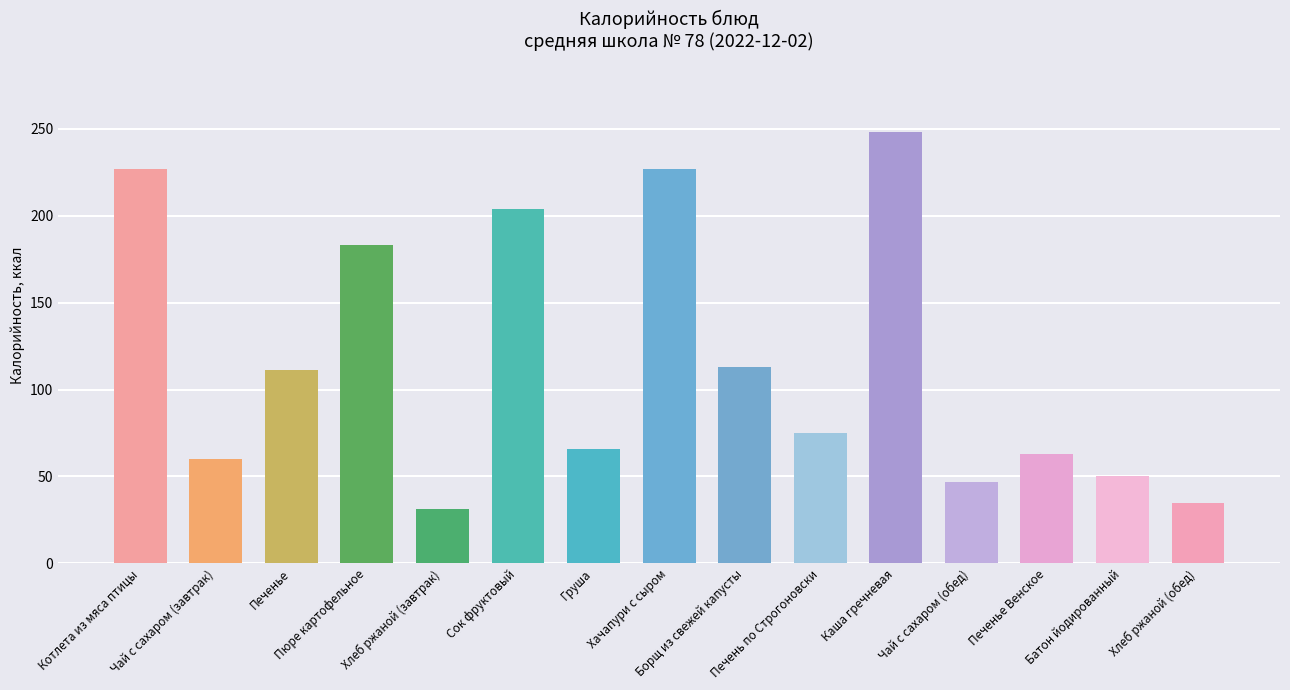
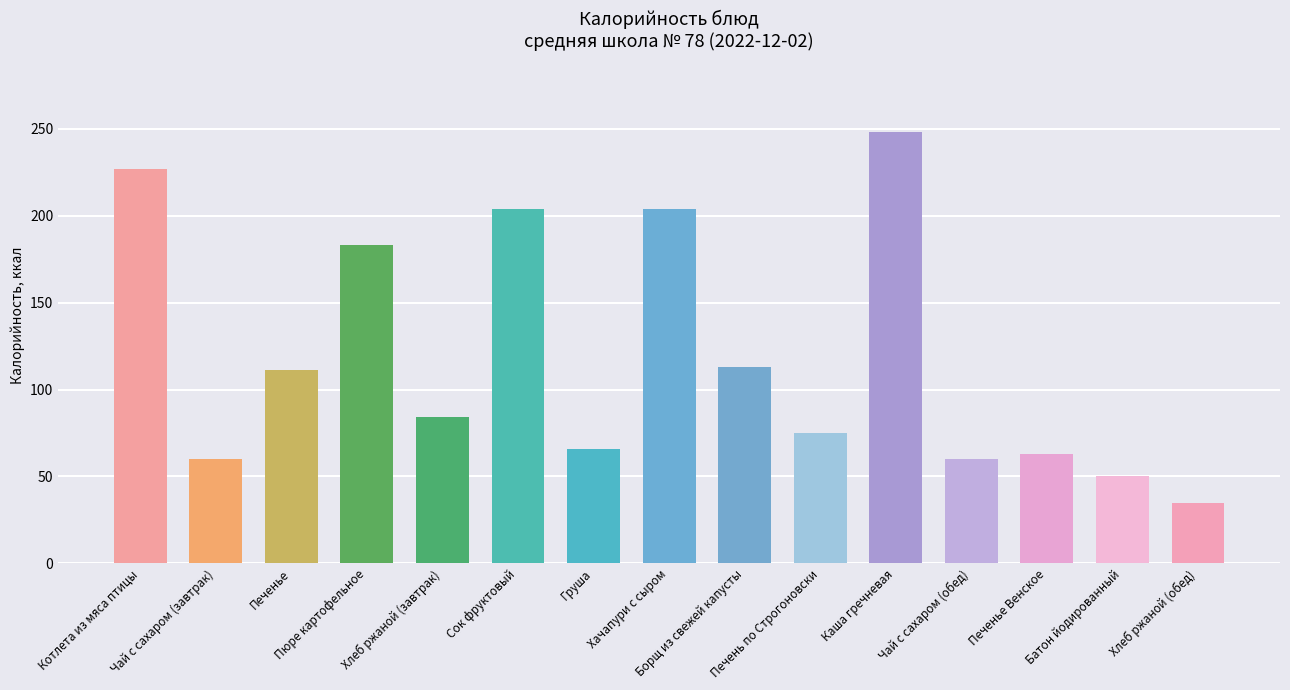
  {
    "Котлета из мяса птицы": 227,
    "Чай с сахаром (завтрак)": 60,
    "Печенье": 111,
    "Пюре картофельное": 183,
-   "Хлеб ржаной (завтрак)": 31,
+   "Хлеб ржаной (завтрак)": 84,
    "Сок фруктовый": 204,
    "Груша": 66,
-   "Хачапури с сыром": 227,
+   "Хачапури с сыром": 204,
    "Борщ из свежей капусты": 113,
    "Печень по Строгоновски": 75,
    "Каша гречневая": 248,
-   "Чай с сахаром (обед)": 47,
+   "Чай с сахаром (обед)": 60,
    "Печенье Венское": 63,
    "Батон йодированный": 50,
    "Хлеб ржаной (обед)": 35
  }
